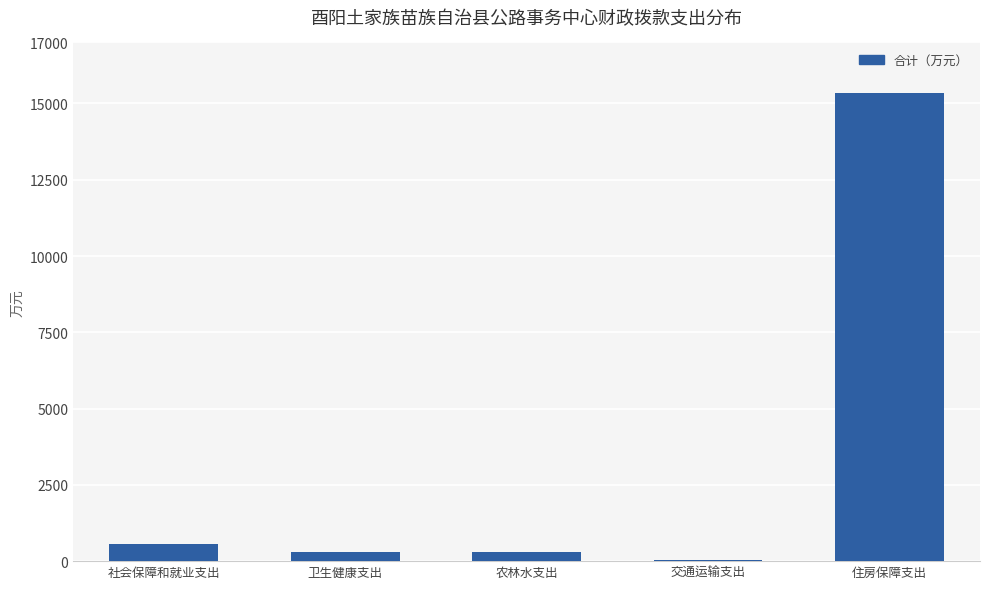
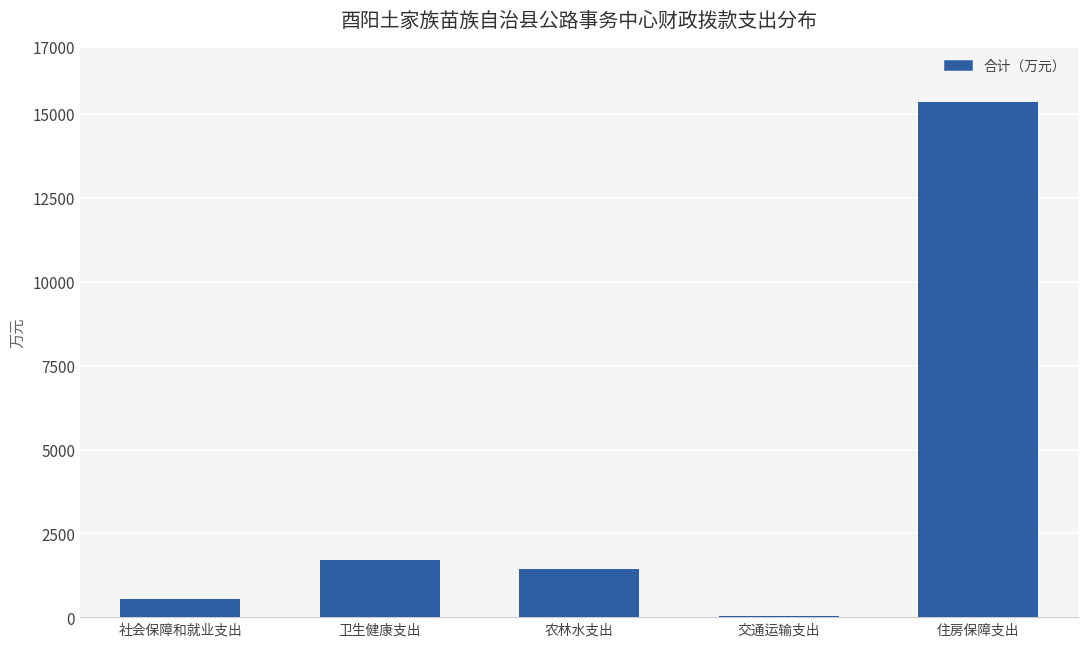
  {
    "社会保障和就业支出": 600,
-   "卫生健康支出": 300,
-   "农林水支出": 300,
+   "卫生健康支出": 1700,
+   "农林水支出": 1400,
    "住房保障支出": 15300
  }
